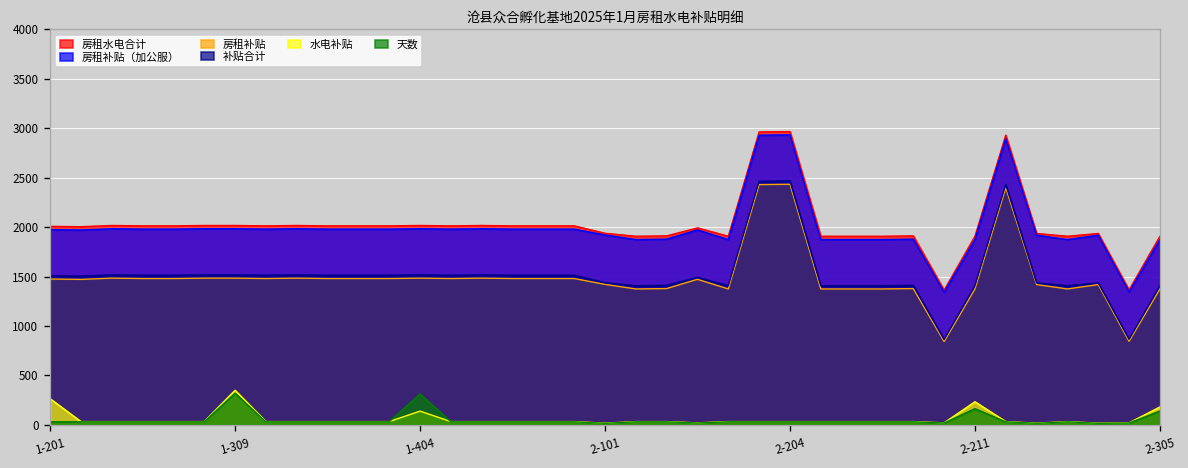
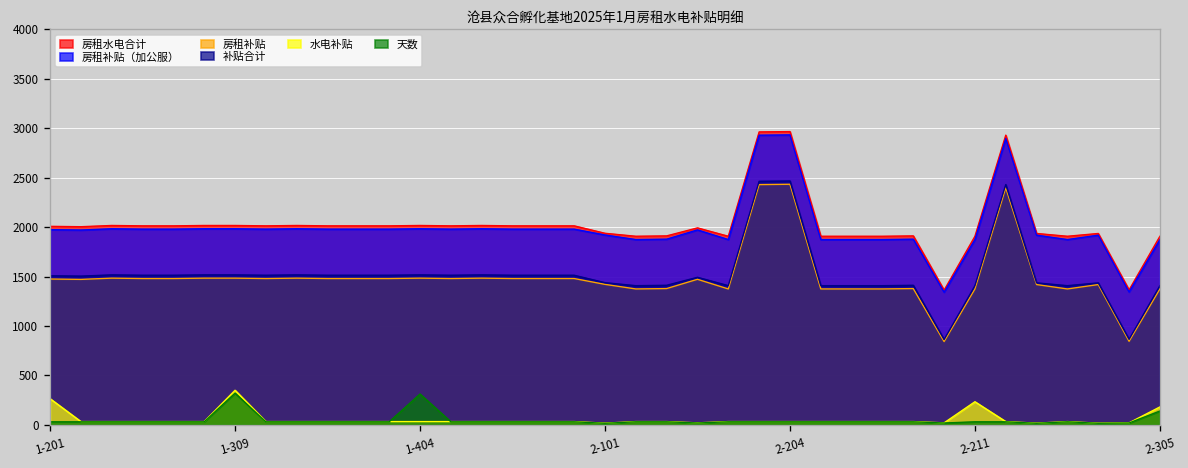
  {
    "房租水电合计": {
      "1-201": 2000,
      "1-309": 2000,
      "1-404": 2000,
      "2-204": 3000,
      "2-211": 1900,
      "2-305": 1900
    },
    "房租补贴（加公服）": {
      "1-201": 2000,
      "1-309": 2000,
      "1-404": 2000,
      "2-204": 2900,
      "2-211": 1900,
      "2-305": 1900
    },
    "房租补贴": {
      "1-201": 1500,
      "1-309": 1500,
      "1-404": 1500,
      "2-204": 2400,
      "2-211": 1400,
      "2-305": 1400
    },
    "补贴合计": {
      "1-201": 1500,
      "1-309": 1500,
      "1-404": 1500,
      "2-204": 2500,
      "2-211": 1400,
      "2-305": 1400
    },
    "水电补贴": {
      "1-201": 300,
-     "1-404": 100,
+     "1-404": 0,
      "2-211": 200,
      "2-305": 200
    },
    "天数": {
      "1-201": 0,
      "1-404": 300,
-     "2-211": 200,
+     "2-211": 0,
      "2-305": 100
    }
  }
